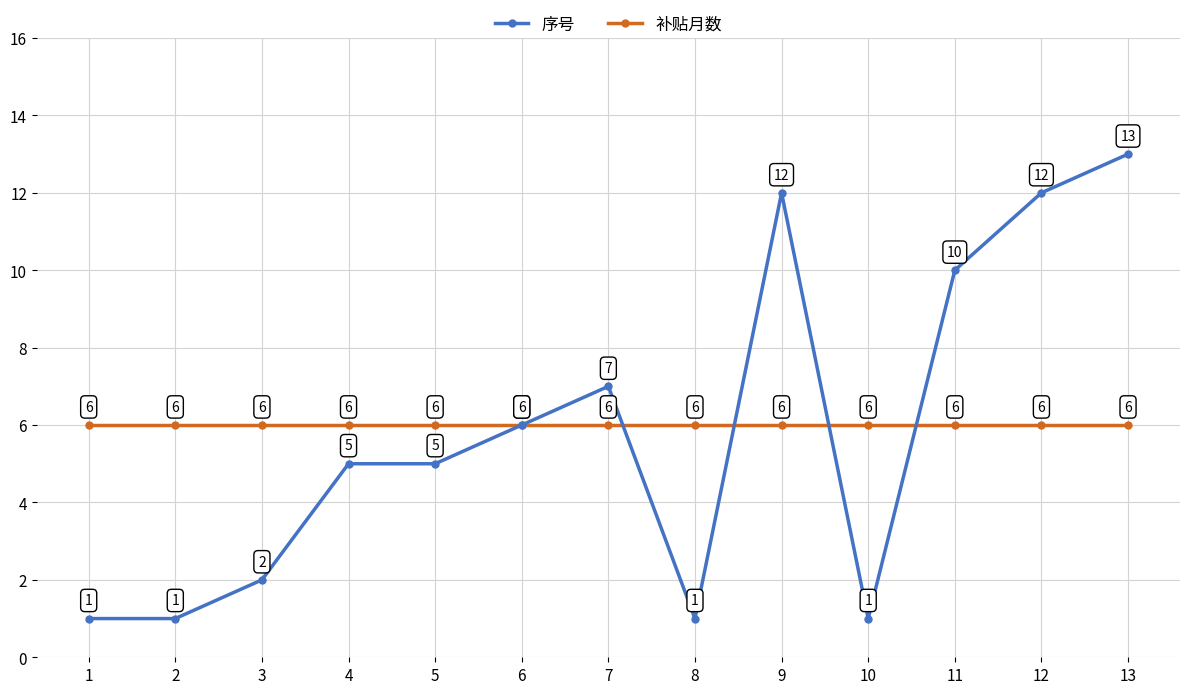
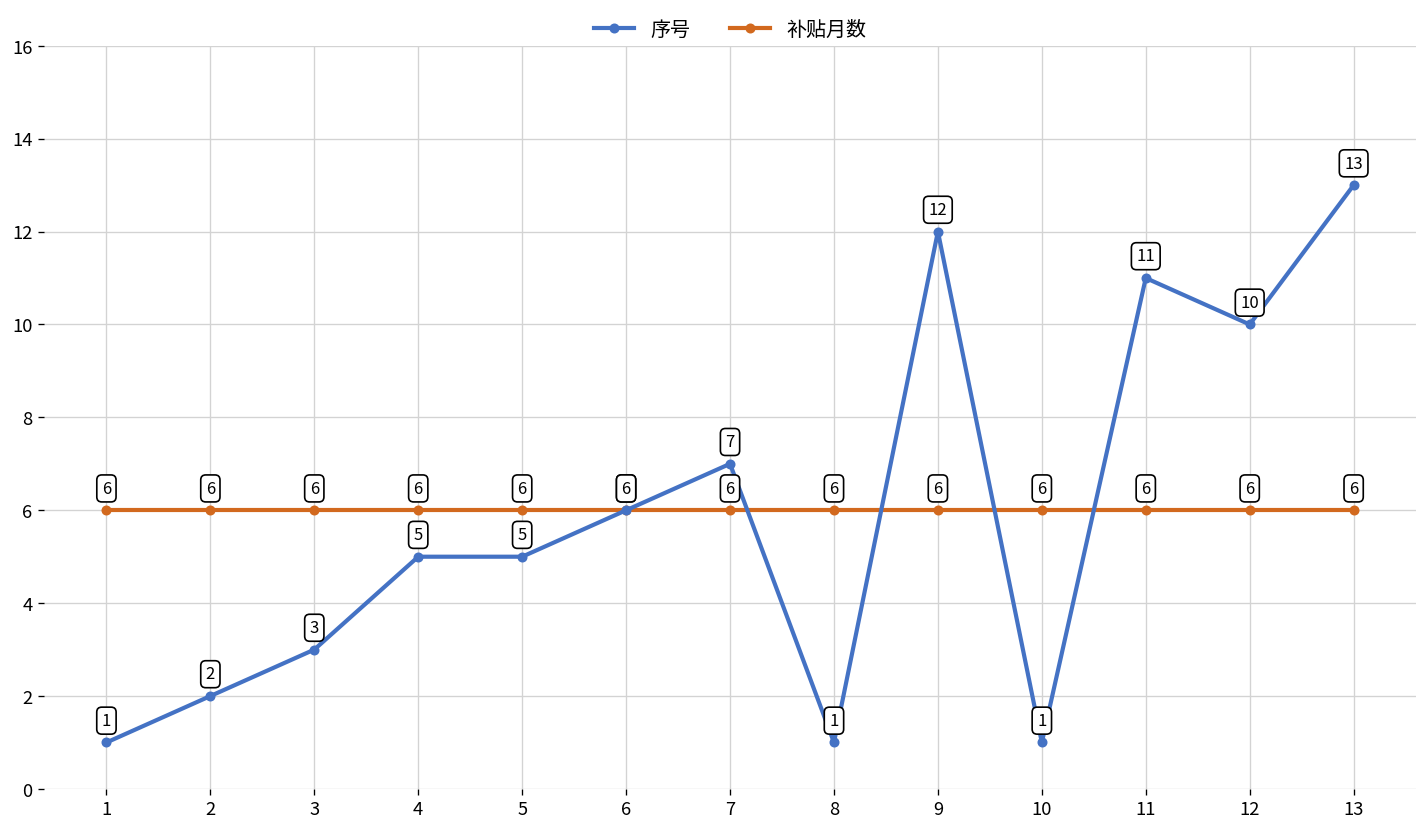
  {
    "序号": {
-     "2": 1,
-     "3": 2,
-     "11": 10,
-     "12": 12
+     "2": 2,
+     "3": 3,
+     "11": 11,
+     "12": 10
    }
  }
